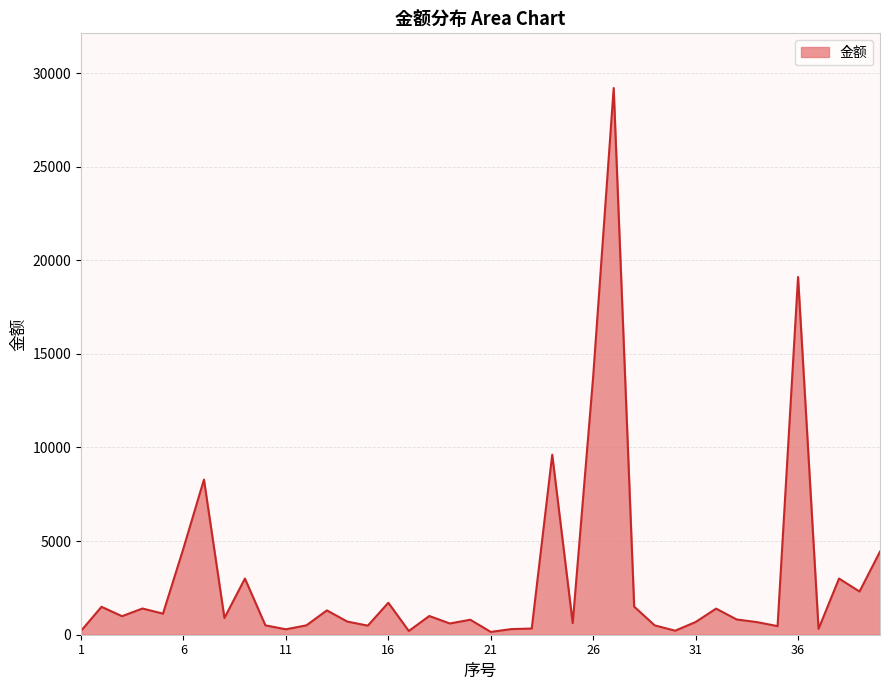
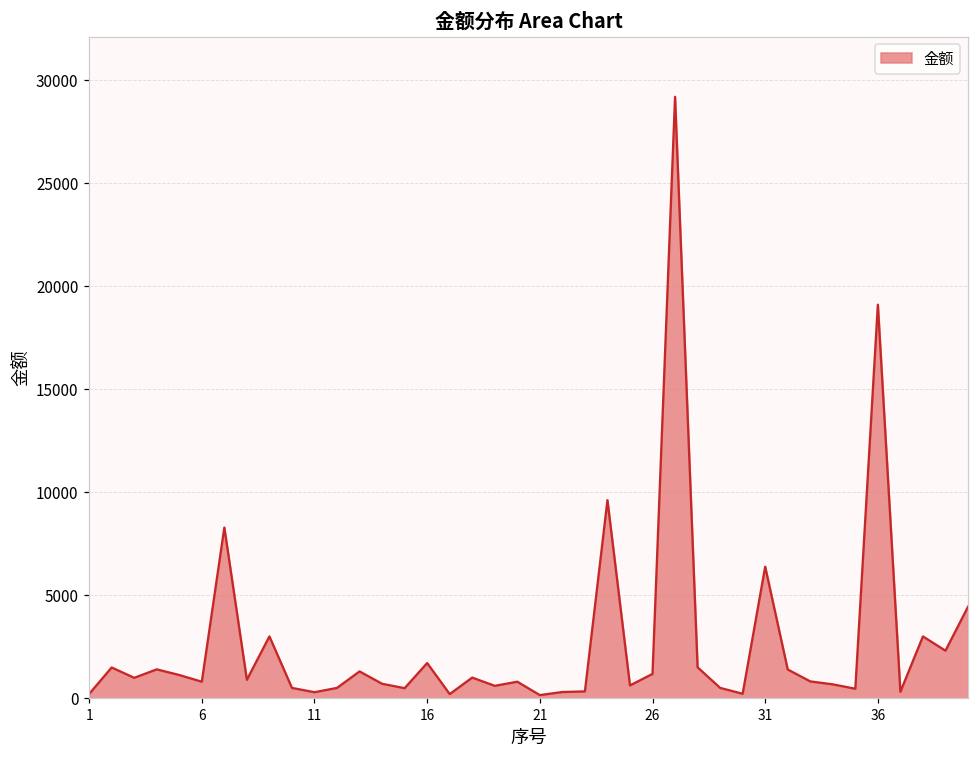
  {
    "1": 200,
-   "6": 4600,
+   "6": 800,
    "11": 300,
    "16": 1700,
    "21": 200,
-   "26": 13800,
-   "31": 700,
+   "26": 1200,
+   "31": 6400,
    "36": 19100
  }
